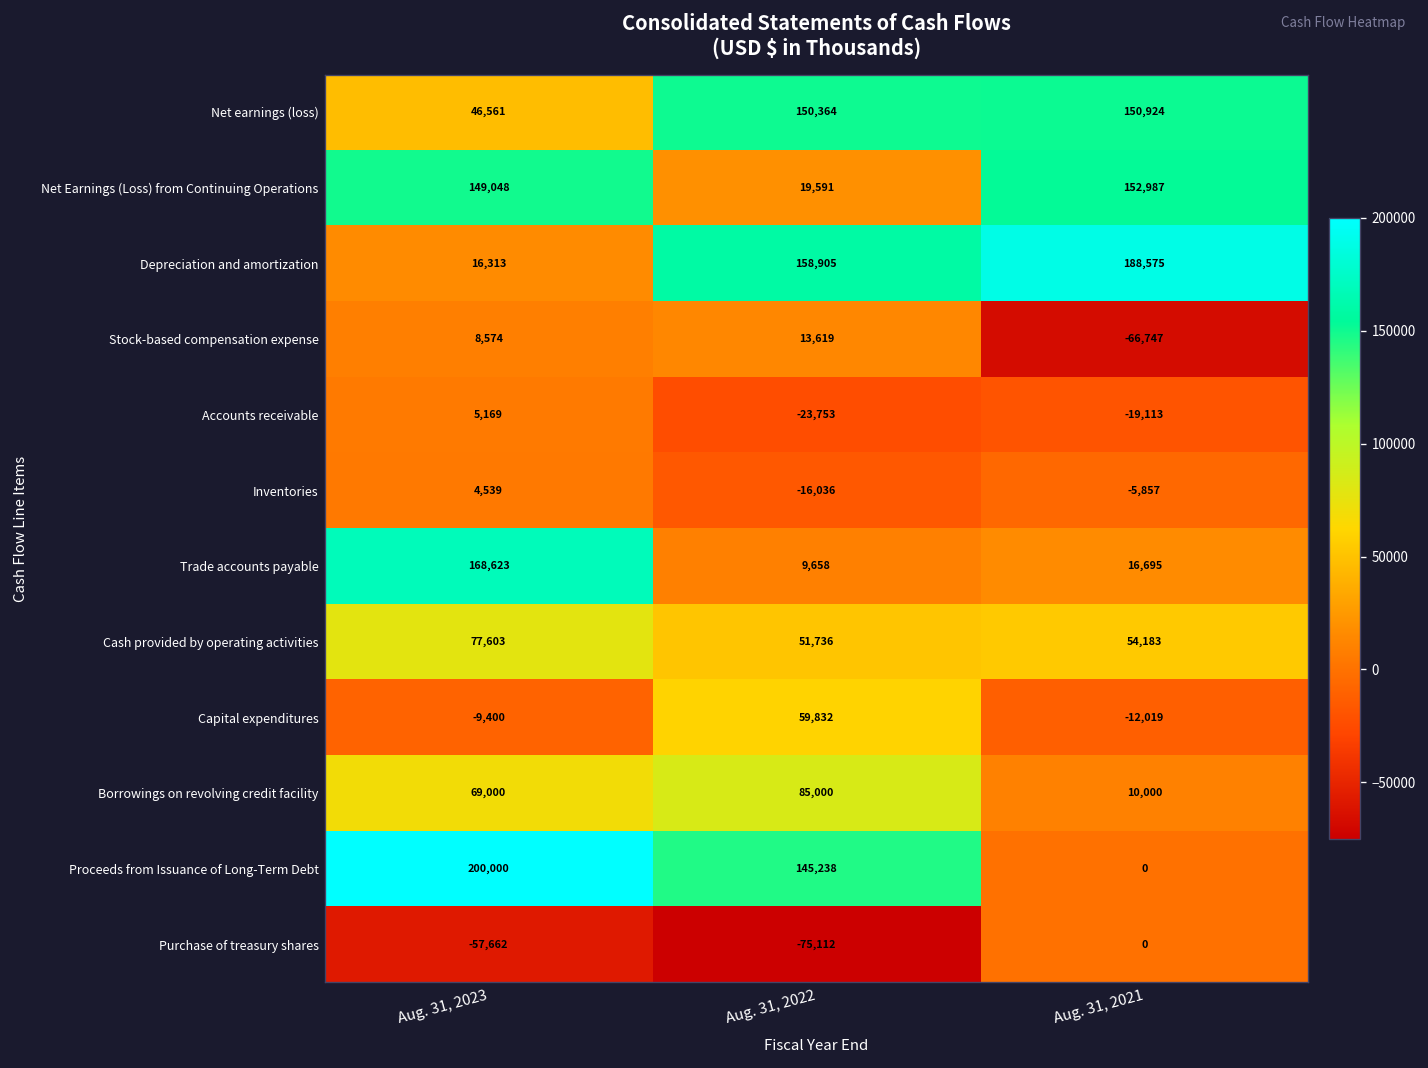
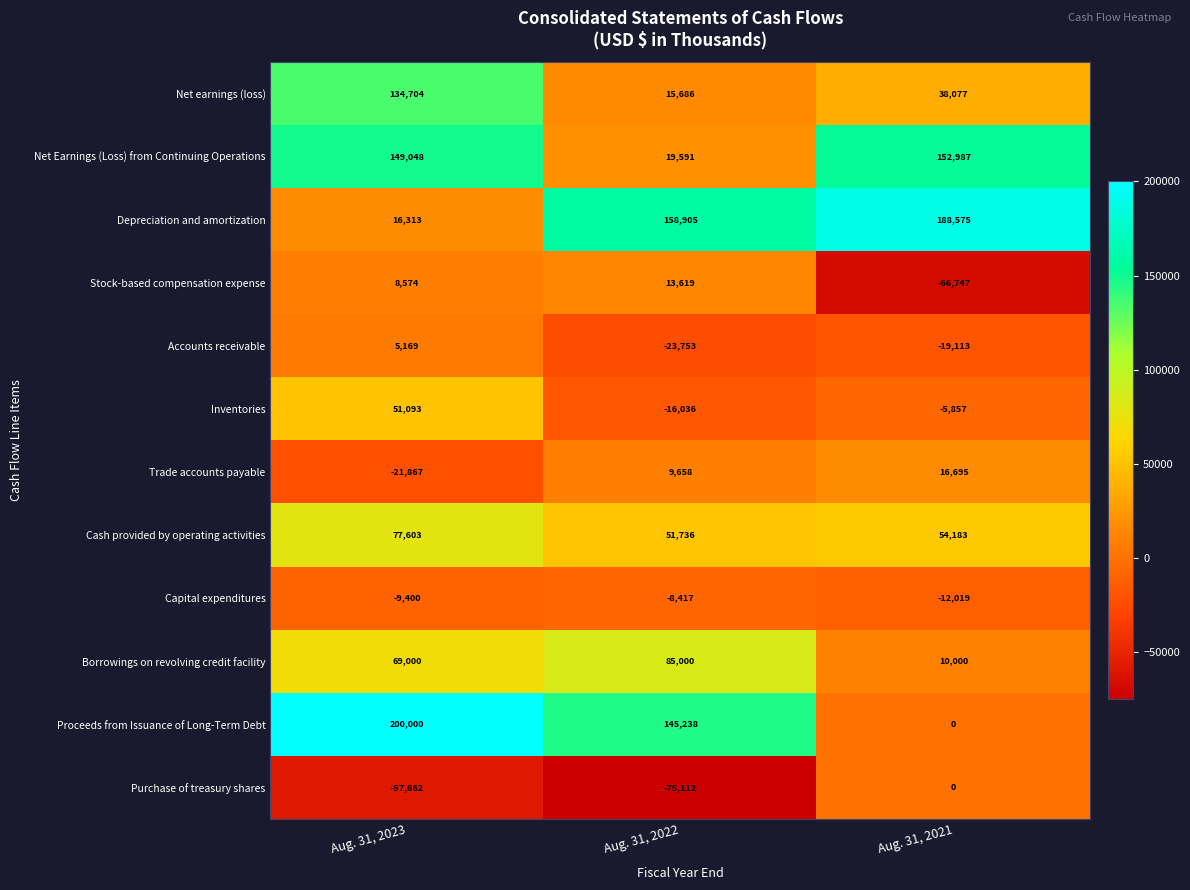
  {
    "Net earnings (loss)": {
-     "Aug. 31, 2023": "46,561",
-     "Aug. 31, 2022": "150,364",
-     "Aug. 31, 2021": "150,924"
+     "Aug. 31, 2023": "134,704",
+     "Aug. 31, 2022": "15,686",
+     "Aug. 31, 2021": "38,077"
    },
    "Net Earnings (Loss) from Continuing Operations": {
      "Aug. 31, 2023": "149,048",
      "Aug. 31, 2022": "19,591",
      "Aug. 31, 2021": "152,987"
    },
    "Depreciation and amortization": {
      "Aug. 31, 2023": "16,313",
      "Aug. 31, 2022": "158,905",
      "Aug. 31, 2021": "188,575"
    },
    "Stock-based compensation expense": {
      "Aug. 31, 2023": "8,574",
      "Aug. 31, 2022": "13,619",
      "Aug. 31, 2021": "-66,747"
    },
    "Accounts receivable": {
      "Aug. 31, 2023": "5,169",
      "Aug. 31, 2022": "-23,753",
      "Aug. 31, 2021": "-19,113"
    },
    "Inventories": {
-     "Aug. 31, 2023": "4,539",
+     "Aug. 31, 2023": "51,093",
      "Aug. 31, 2022": "-16,036",
      "Aug. 31, 2021": "-5,857"
    },
    "Trade accounts payable": {
-     "Aug. 31, 2023": "168,623",
+     "Aug. 31, 2023": "-21,867",
      "Aug. 31, 2022": "9,658",
      "Aug. 31, 2021": "16,695"
    },
    "Cash provided by operating activities": {
      "Aug. 31, 2023": "77,603",
      "Aug. 31, 2022": "51,736",
      "Aug. 31, 2021": "54,183"
    },
    "Capital expenditures": {
      "Aug. 31, 2023": "-9,400",
-     "Aug. 31, 2022": "59,832",
+     "Aug. 31, 2022": "-8,417",
      "Aug. 31, 2021": "-12,019"
    },
    "Borrowings on revolving credit facility": {
      "Aug. 31, 2023": "69,000",
      "Aug. 31, 2022": "85,000",
      "Aug. 31, 2021": "10,000"
    },
    "Proceeds from Issuance of Long-Term Debt": {
      "Aug. 31, 2023": "200,000",
      "Aug. 31, 2022": "145,238",
      "Aug. 31, 2021": "0"
    },
    "Purchase of treasury shares": {
      "Aug. 31, 2023": "-57,662",
      "Aug. 31, 2022": "-75,112",
      "Aug. 31, 2021": "0"
    }
  }
